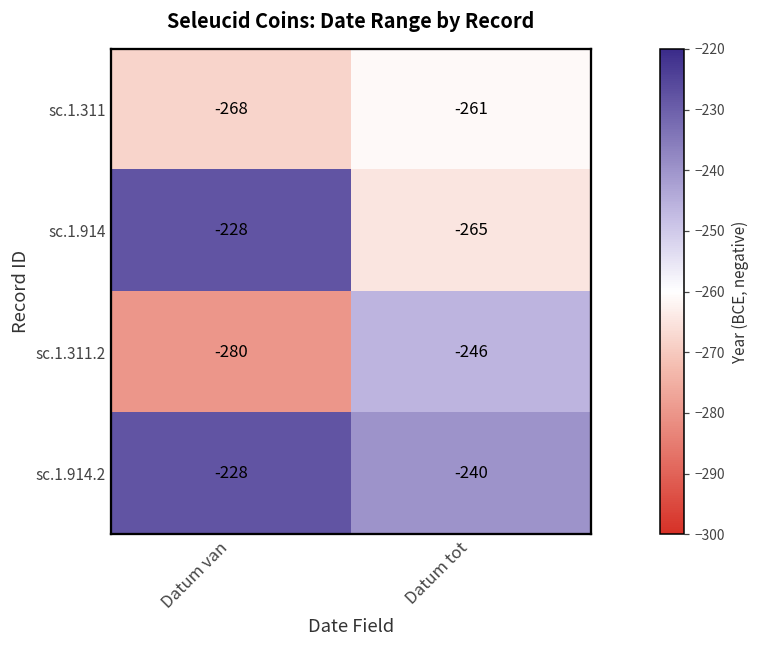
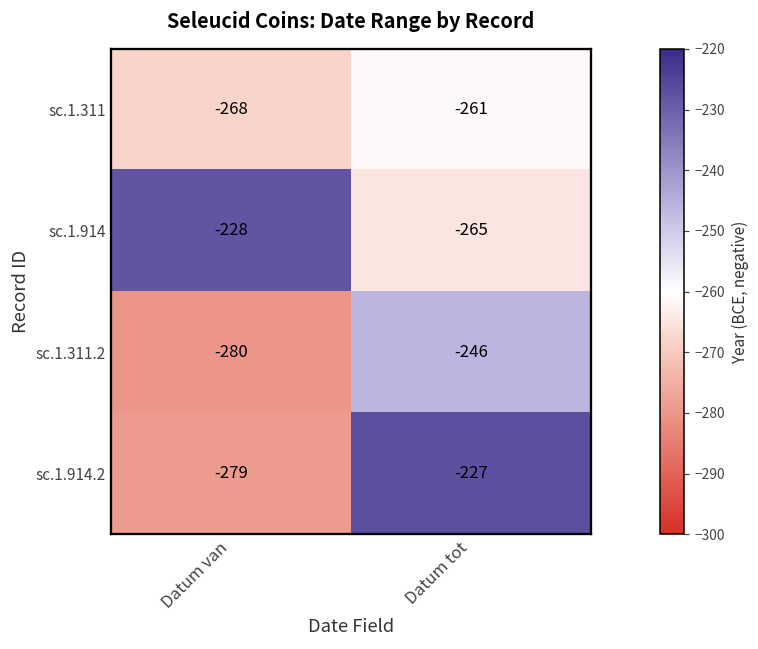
  {
    "sc.1.311": {
      "Datum van": -268,
      "Datum tot": -261
    },
    "sc.1.914": {
      "Datum van": -228,
      "Datum tot": -265
    },
    "sc.1.311.2": {
      "Datum van": -280,
      "Datum tot": -246
    },
    "sc.1.914.2": {
-     "Datum van": -228,
-     "Datum tot": -240
+     "Datum van": -279,
+     "Datum tot": -227
    }
  }
